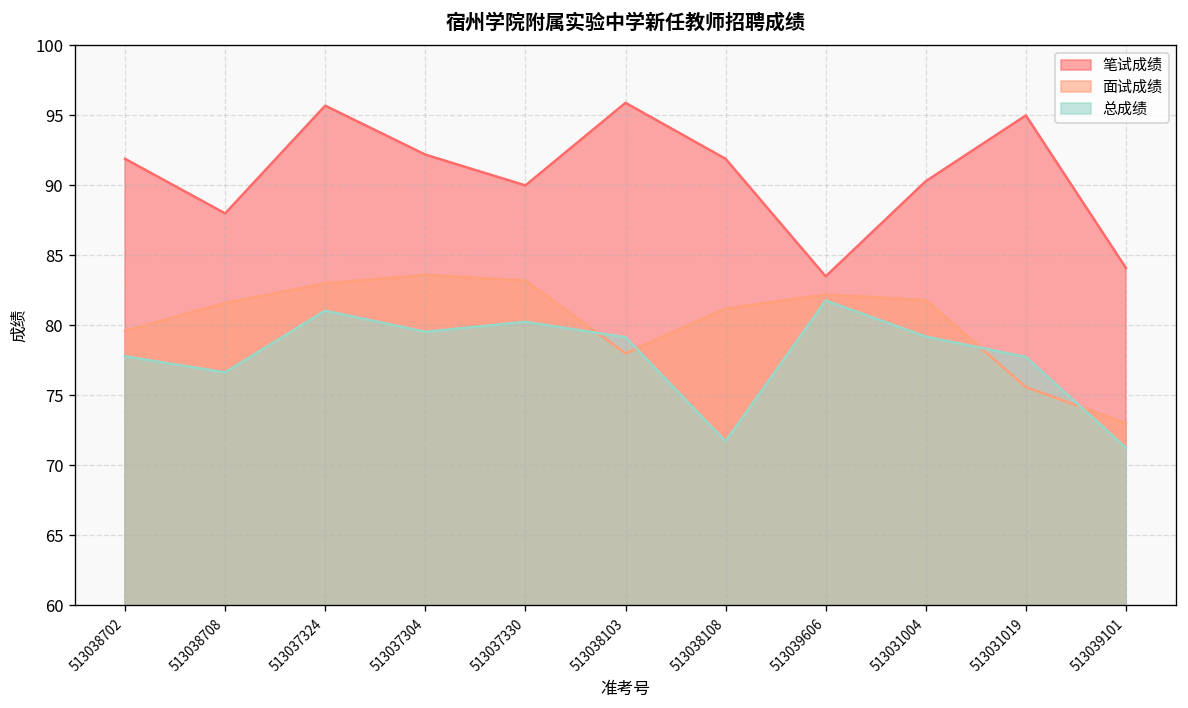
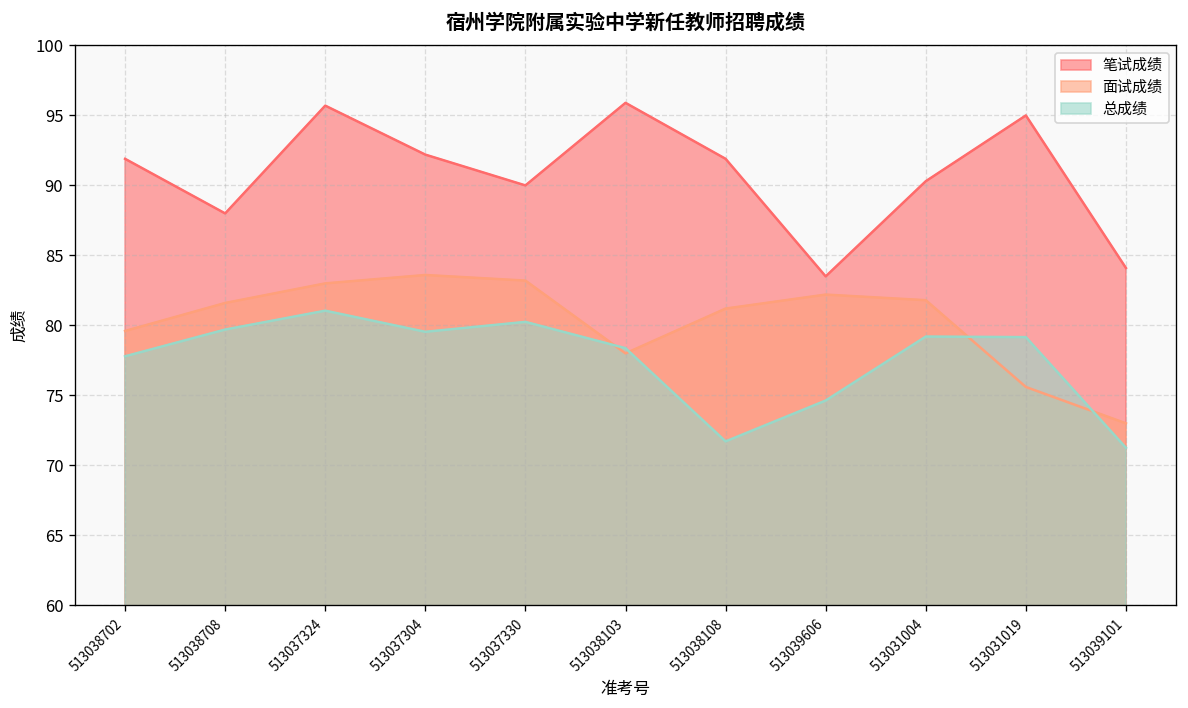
  {
    "总成绩": {
      "513038702": 77.8,
-     "513038708": 76.6,
+     "513038708": 79.7,
      "513037324": 81.1,
      "513037304": 79.5,
      "513037330": 80.3,
-     "513038103": 79.2,
+     "513038103": 78.4,
      "513038108": 71.7,
-     "513039606": 81.8,
+     "513039606": 74.6,
      "513031004": 79.2,
-     "513031019": 77.7,
+     "513031019": 79.2,
      "513039101": 71.3
    }
  }
